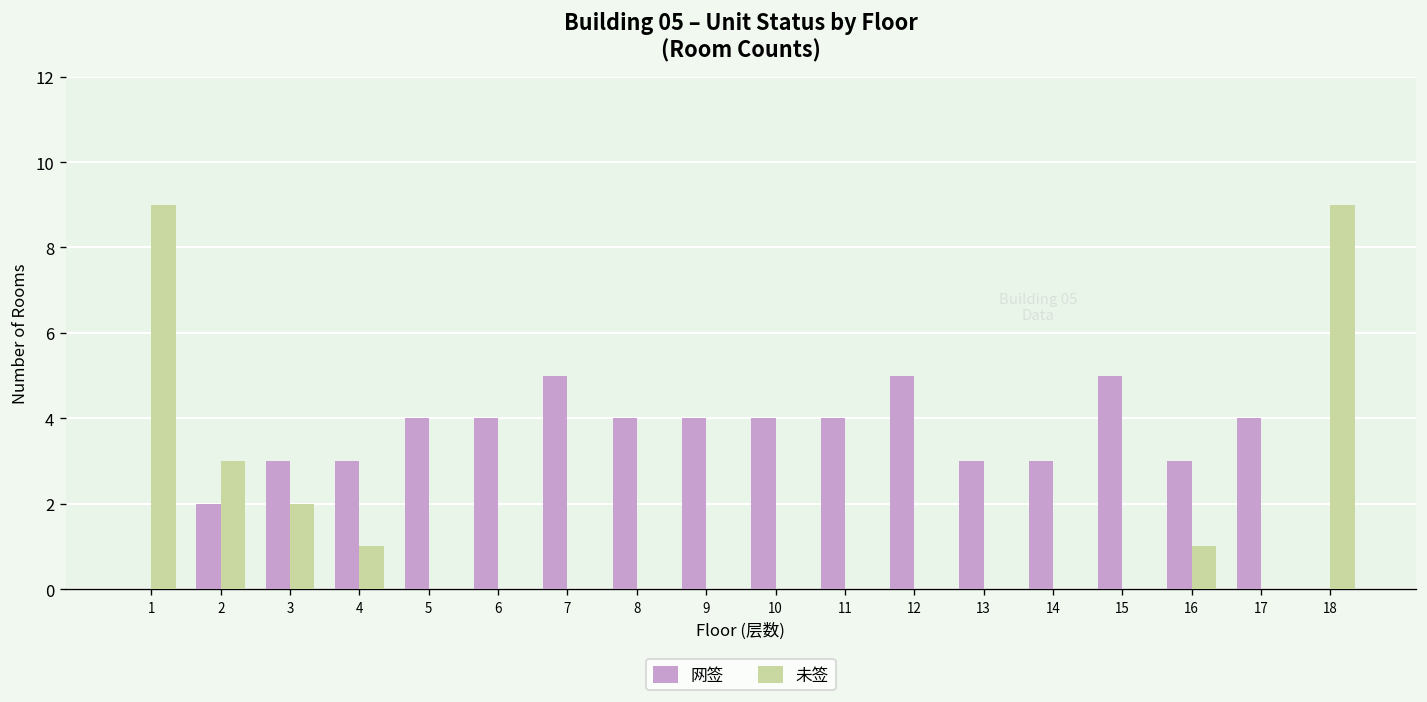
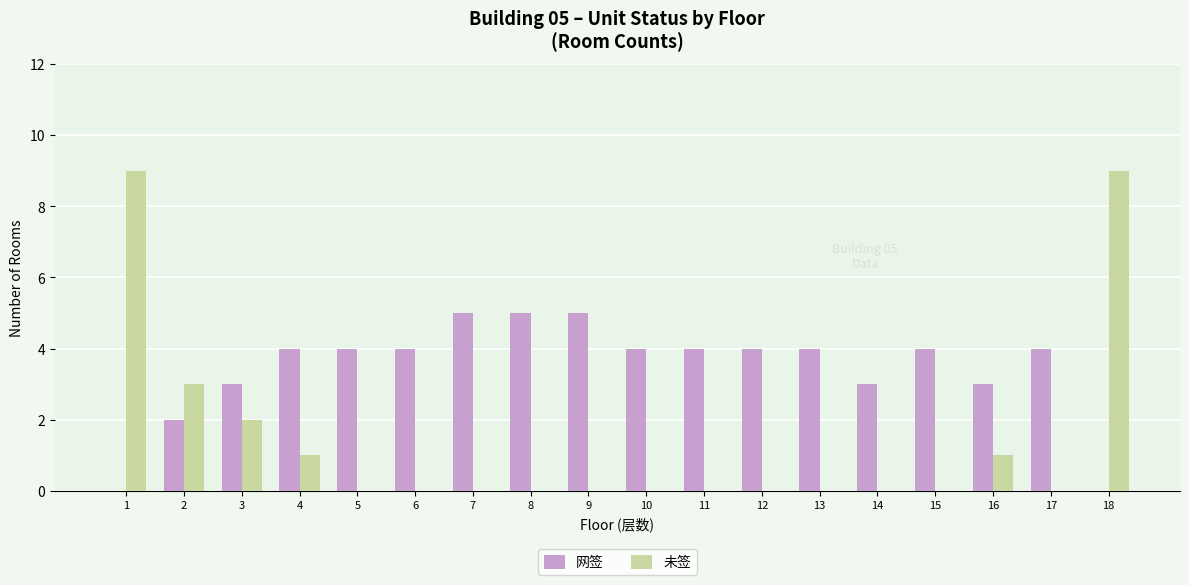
  {
    "网签": {
      "1": 0,
      "2": 2,
      "3": 3,
-     "4": 3,
+     "4": 4,
      "5": 4,
      "6": 4,
      "7": 5,
-     "8": 4,
-     "9": 4,
+     "8": 5,
+     "9": 5,
      "10": 4,
      "11": 4,
-     "12": 5,
-     "13": 3,
+     "12": 4,
+     "13": 4,
      "14": 3,
-     "15": 5,
+     "15": 4,
      "16": 3,
      "17": 4,
      "18": 0
    },
    "未签": {
      "1": 9,
      "2": 3,
      "3": 2,
      "4": 1,
      "5": 0,
      "6": 0,
      "7": 0,
      "8": 0,
      "9": 0,
      "10": 0,
      "11": 0,
      "12": 0,
      "13": 0,
      "14": 0,
      "15": 0,
      "16": 1,
      "17": 0,
      "18": 9
    }
  }
